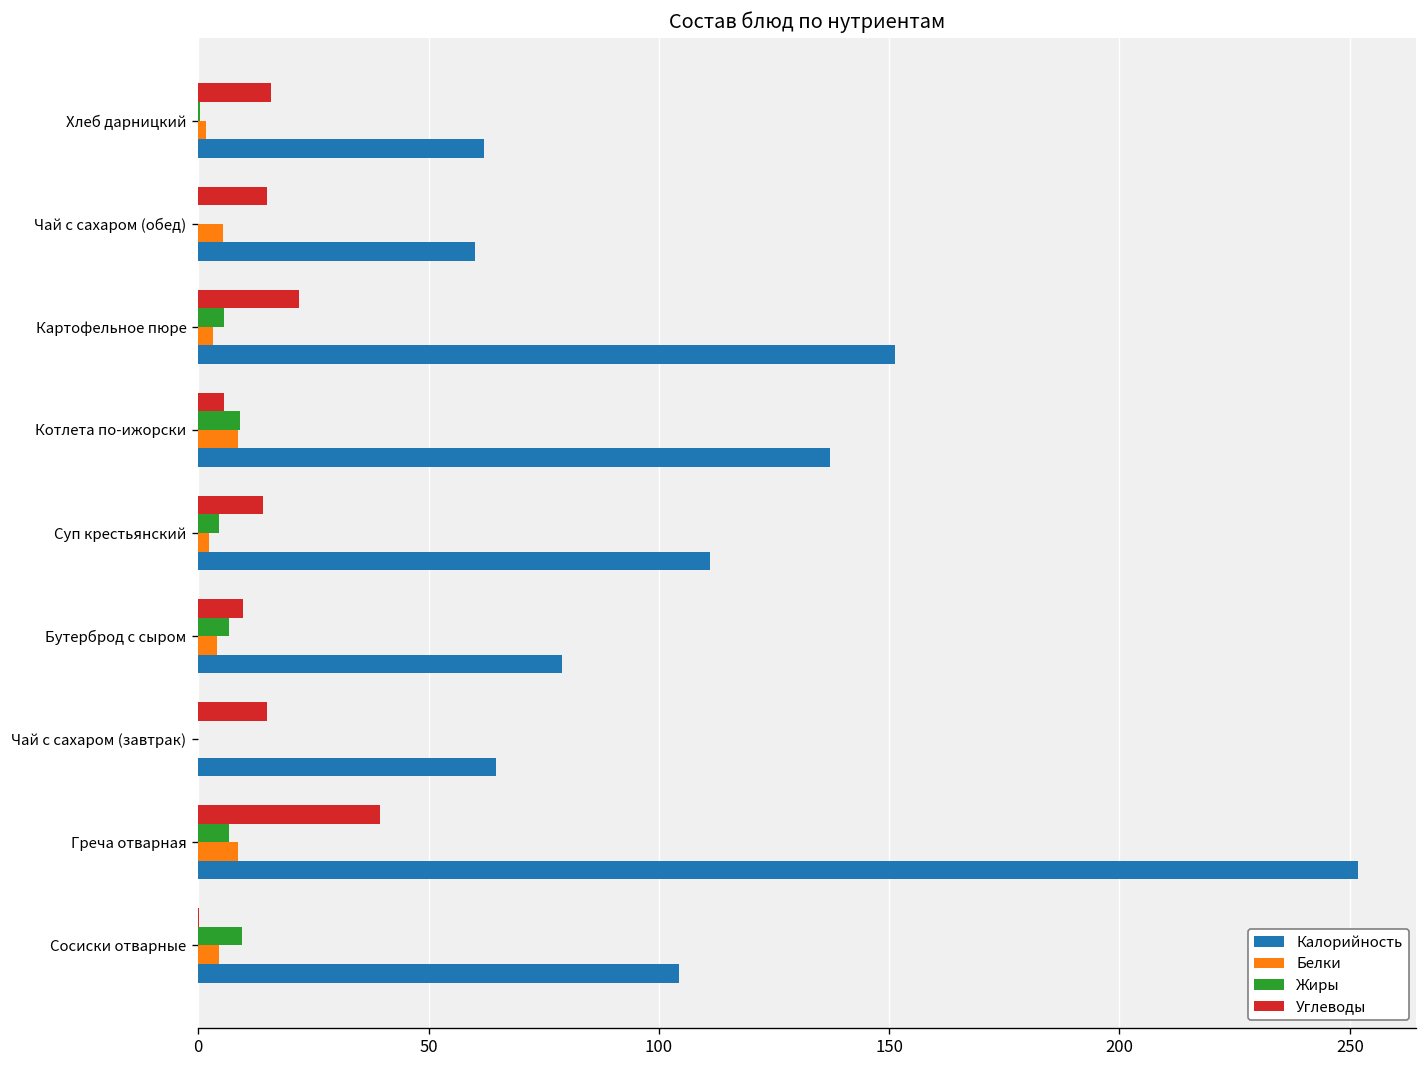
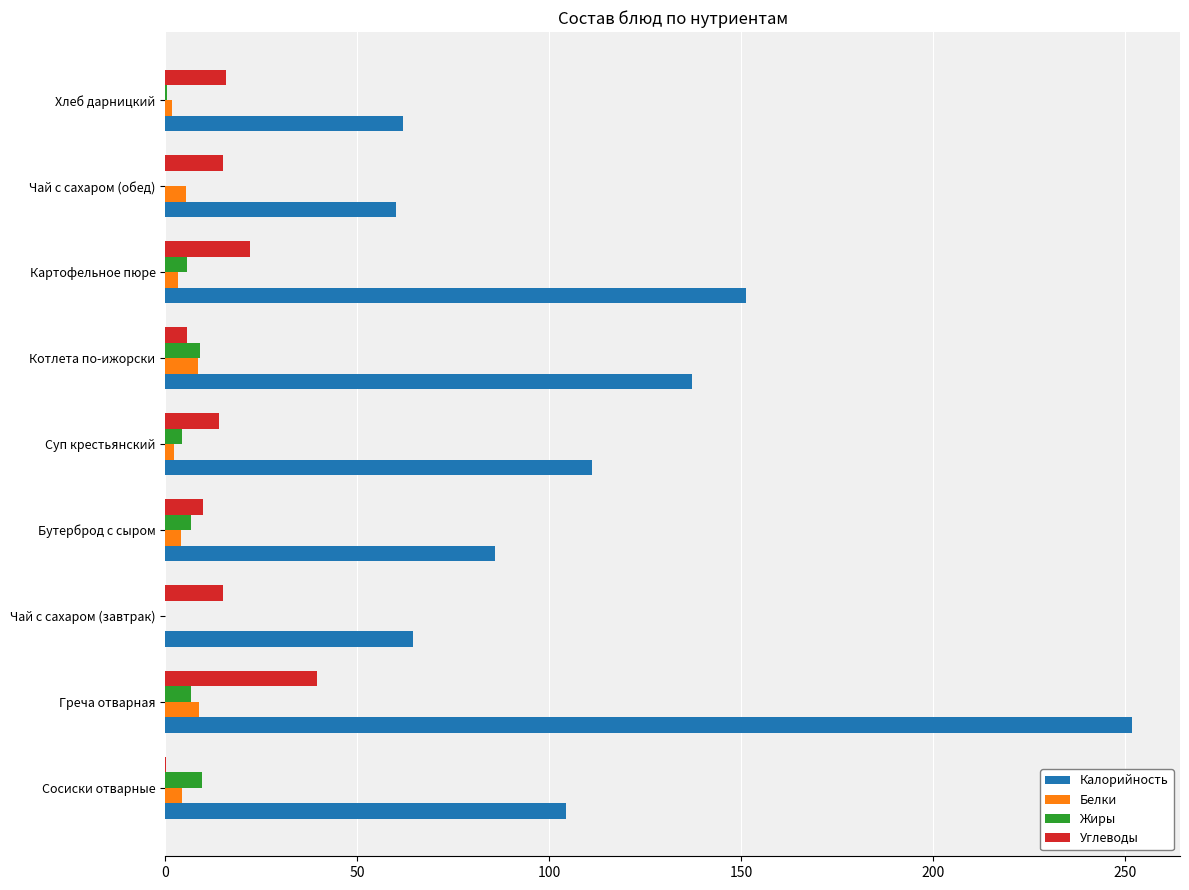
  {
    "Калорийность": {
      "Хлеб дарницкий": 62,
      "Чай с сахаром (обед)": 60,
      "Картофельное пюре": 151,
      "Котлета по-ижорски": 137,
      "Суп крестьянский": 111,
-     "Бутерброд с сыром": 79,
+     "Бутерброд с сыром": 86,
      "Чай с сахаром (завтрак)": 65,
      "Греча отварная": 252,
      "Сосиски отварные": 104
    },
    "Белки": {
      "Хлеб дарницкий": 2,
      "Чай с сахаром (обед)": 5,
      "Картофельное пюре": 3,
      "Котлета по-ижорски": 9,
      "Суп крестьянский": 2,
      "Бутерброд с сыром": 4,
      "Греча отварная": 9,
      "Сосиски отварные": 4
    },
    "Жиры": {
      "Картофельное пюре": 6,
      "Котлета по-ижорски": 9,
      "Суп крестьянский": 4,
      "Бутерброд с сыром": 7,
      "Греча отварная": 7,
      "Сосиски отварные": 10
    },
    "Углеводы": {
      "Хлеб дарницкий": 16,
      "Чай с сахаром (обед)": 15,
      "Картофельное пюре": 22,
      "Котлета по-ижорски": 6,
      "Суп крестьянский": 14,
      "Бутерброд с сыром": 10,
      "Чай с сахаром (завтрак)": 15,
      "Греча отварная": 39
    }
  }
